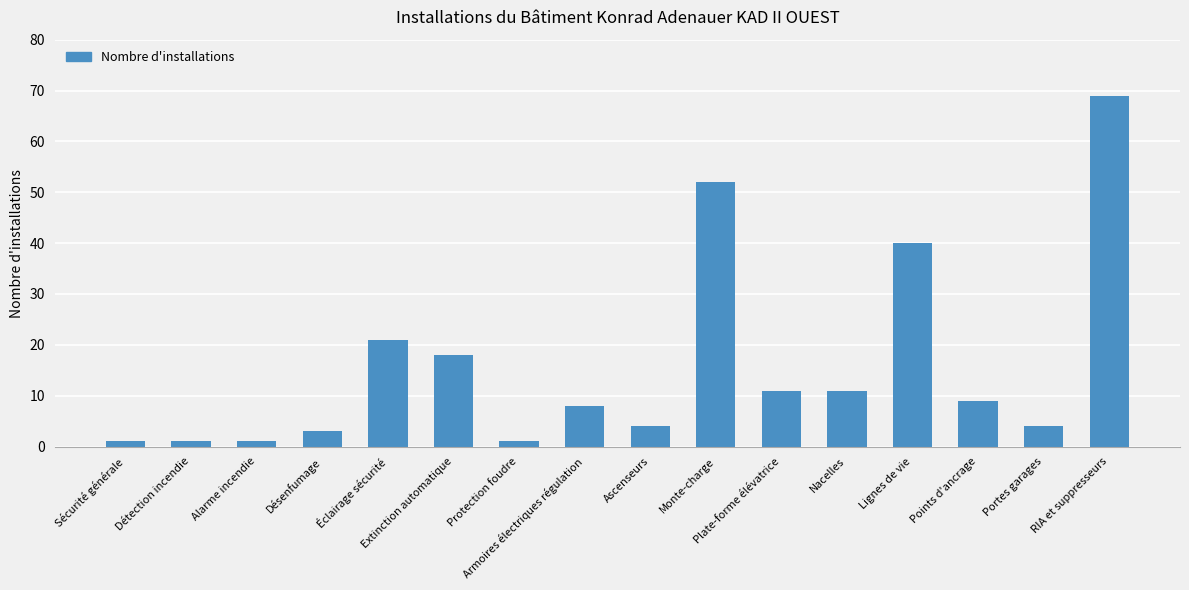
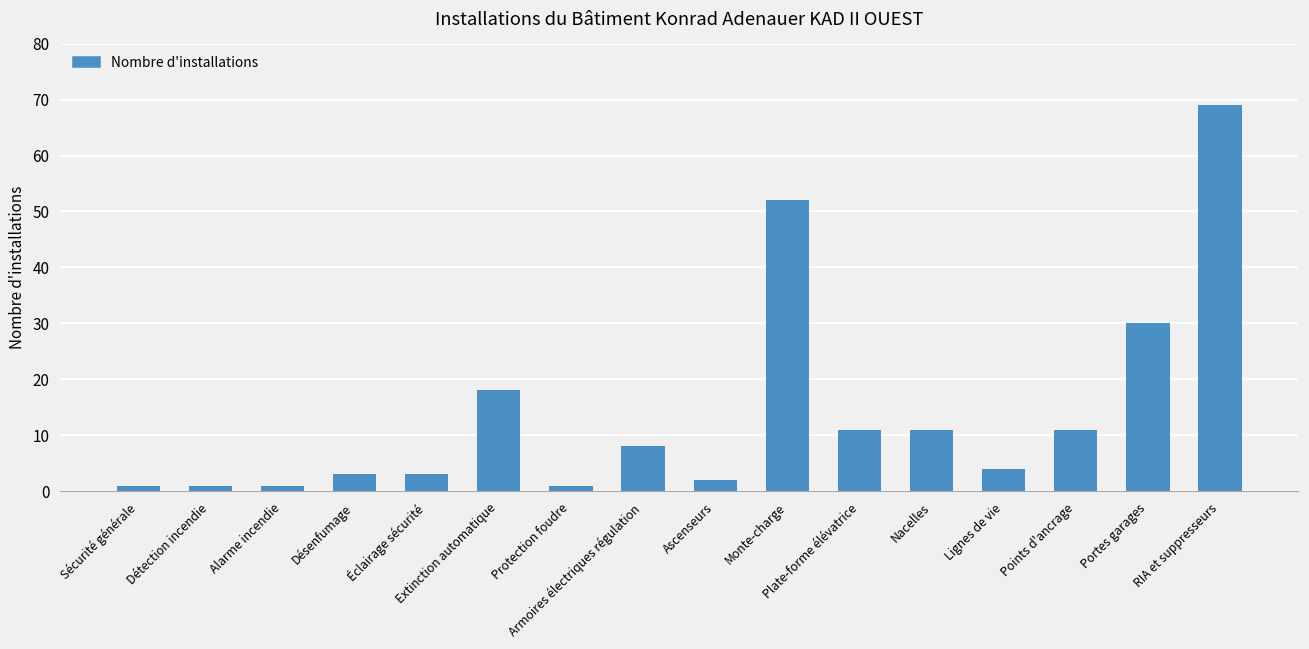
  {
    "Sécurité générale": 1,
    "Détection incendie": 1,
    "Alarme incendie": 1,
    "Désenfumage": 3,
-   "Éclairage sécurité": 21,
+   "Éclairage sécurité": 3,
    "Extinction automatique": 18,
    "Protection foudre": 1,
    "Armoires électriques régulation": 8,
-   "Ascenseurs": 4,
+   "Ascenseurs": 2,
    "Monte-charge": 52,
    "Plate-forme élévatrice": 11,
    "Nacelles": 11,
-   "Lignes de vie": 40,
-   "Points d'ancrage": 9,
-   "Portes garages": 4,
+   "Lignes de vie": 4,
+   "Points d'ancrage": 11,
+   "Portes garages": 30,
    "RIA et suppresseurs": 69
  }
